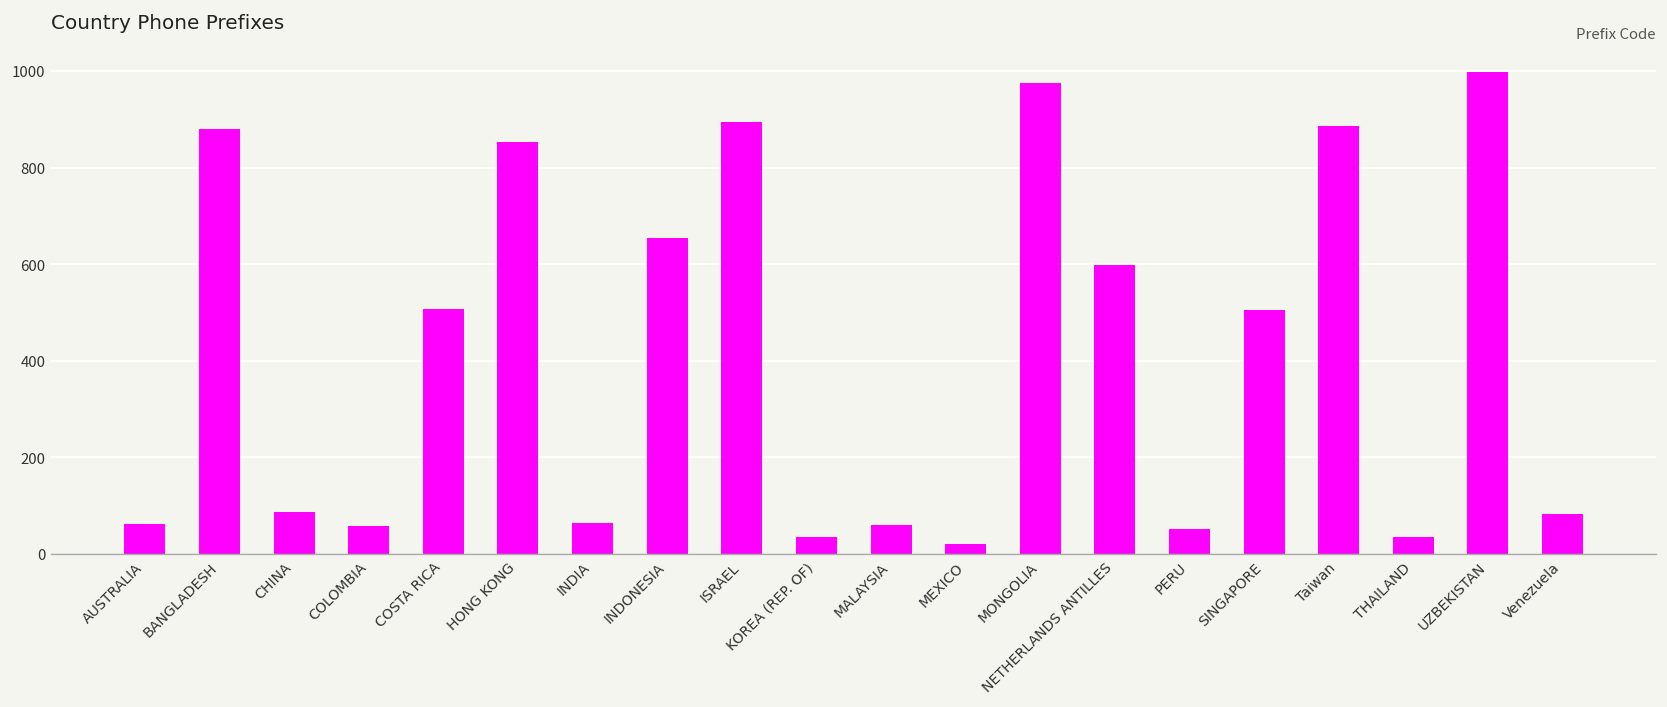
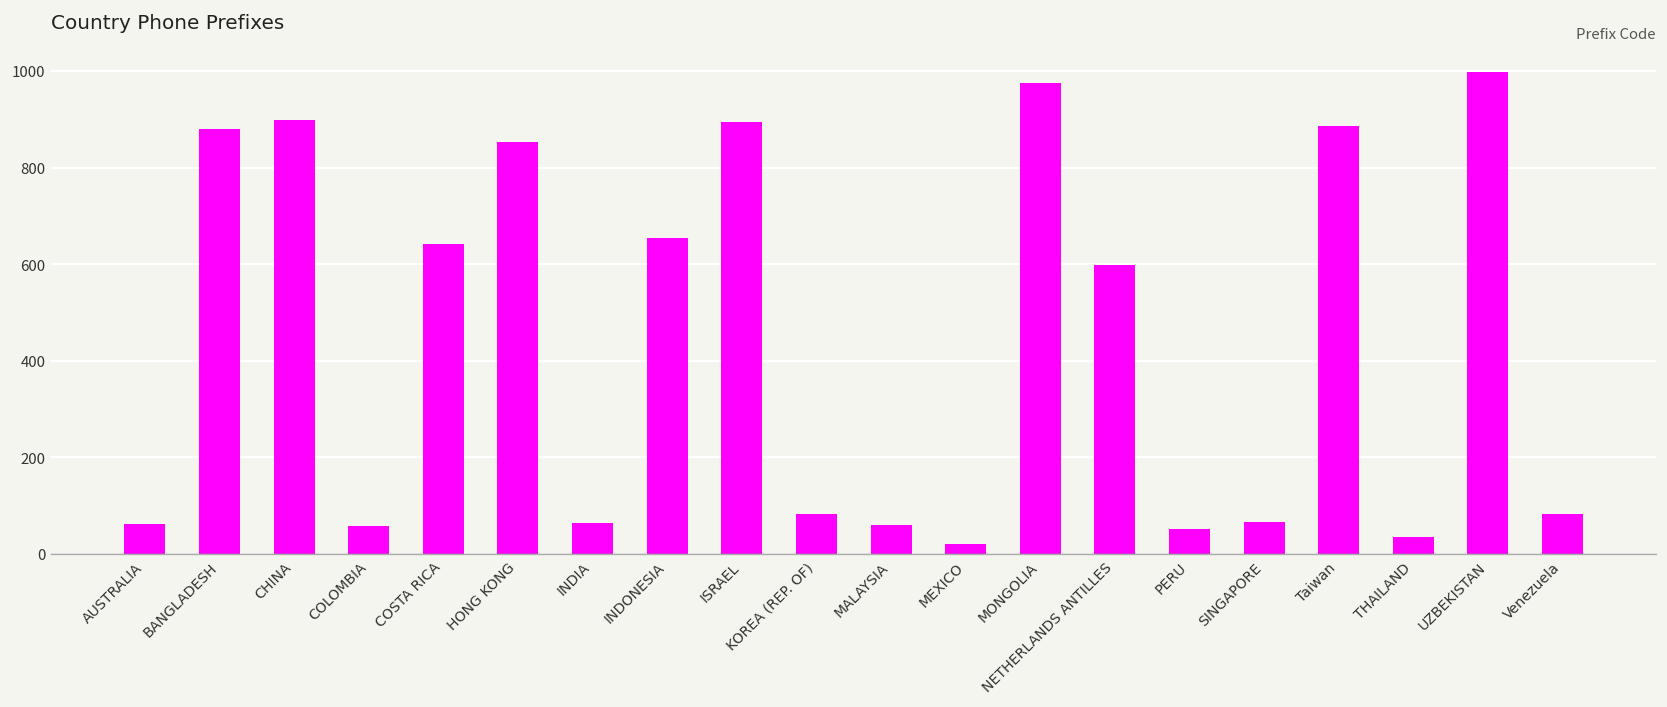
  {
    "AUSTRALIA": 60,
    "BANGLADESH": 880,
-   "CHINA": 90,
+   "CHINA": 900,
    "COLOMBIA": 60,
-   "COSTA RICA": 510,
+   "COSTA RICA": 640,
    "HONG KONG": 850,
    "INDIA": 60,
    "INDONESIA": 660,
    "ISRAEL": 900,
-   "KOREA (REP. OF)": 40,
+   "KOREA (REP. OF)": 80,
    "MALAYSIA": 60,
    "MEXICO": 20,
    "MONGOLIA": 980,
    "NETHERLANDS ANTILLES": 600,
    "PERU": 50,
-   "SINGAPORE": 510,
+   "SINGAPORE": 70,
    "Taiwan": 890,
    "THAILAND": 30,
    "UZBEKISTAN": 1000,
    "Venezuela": 80
  }
